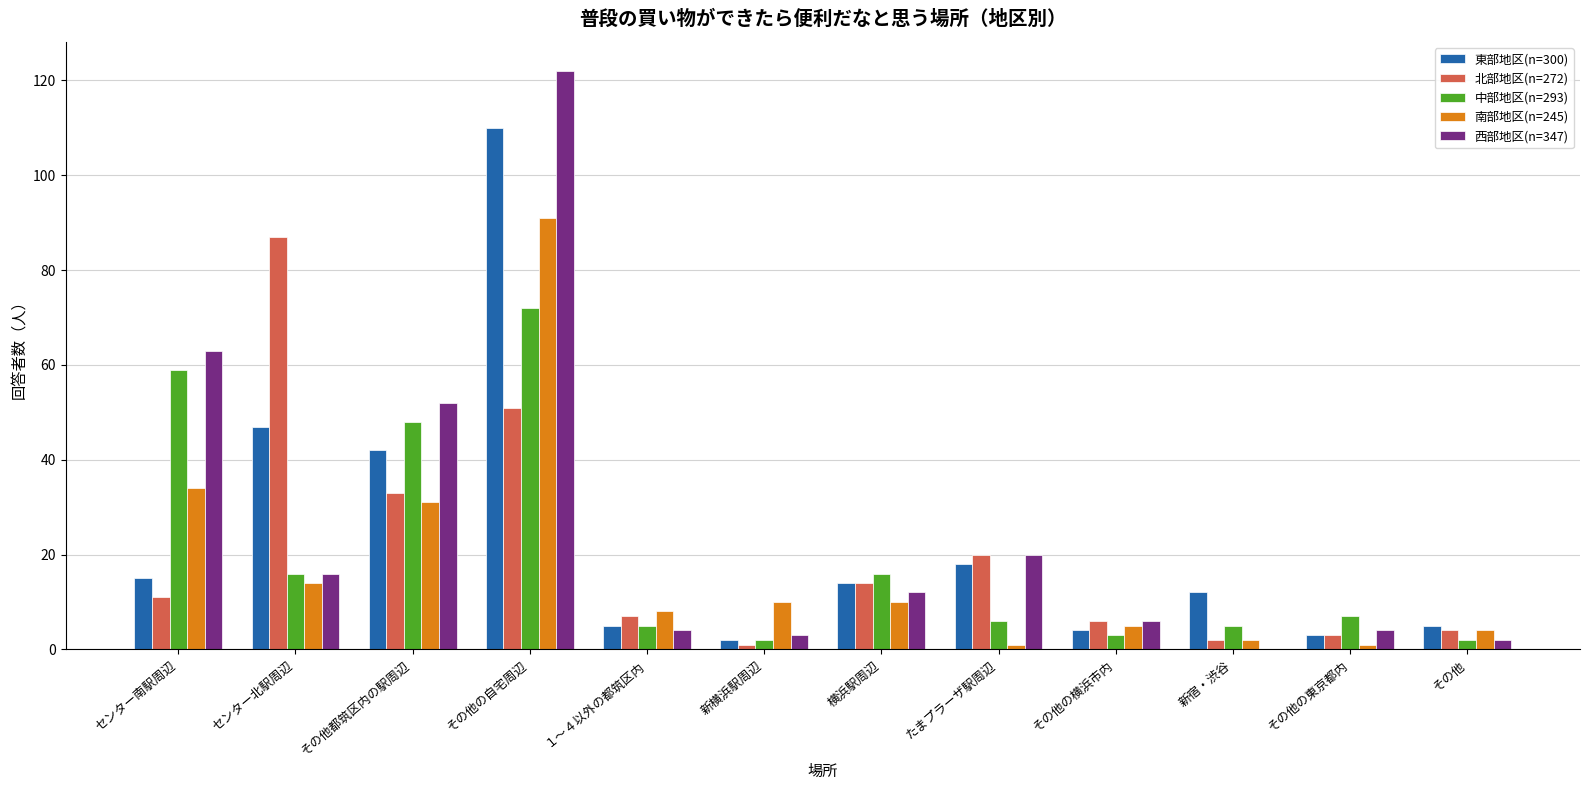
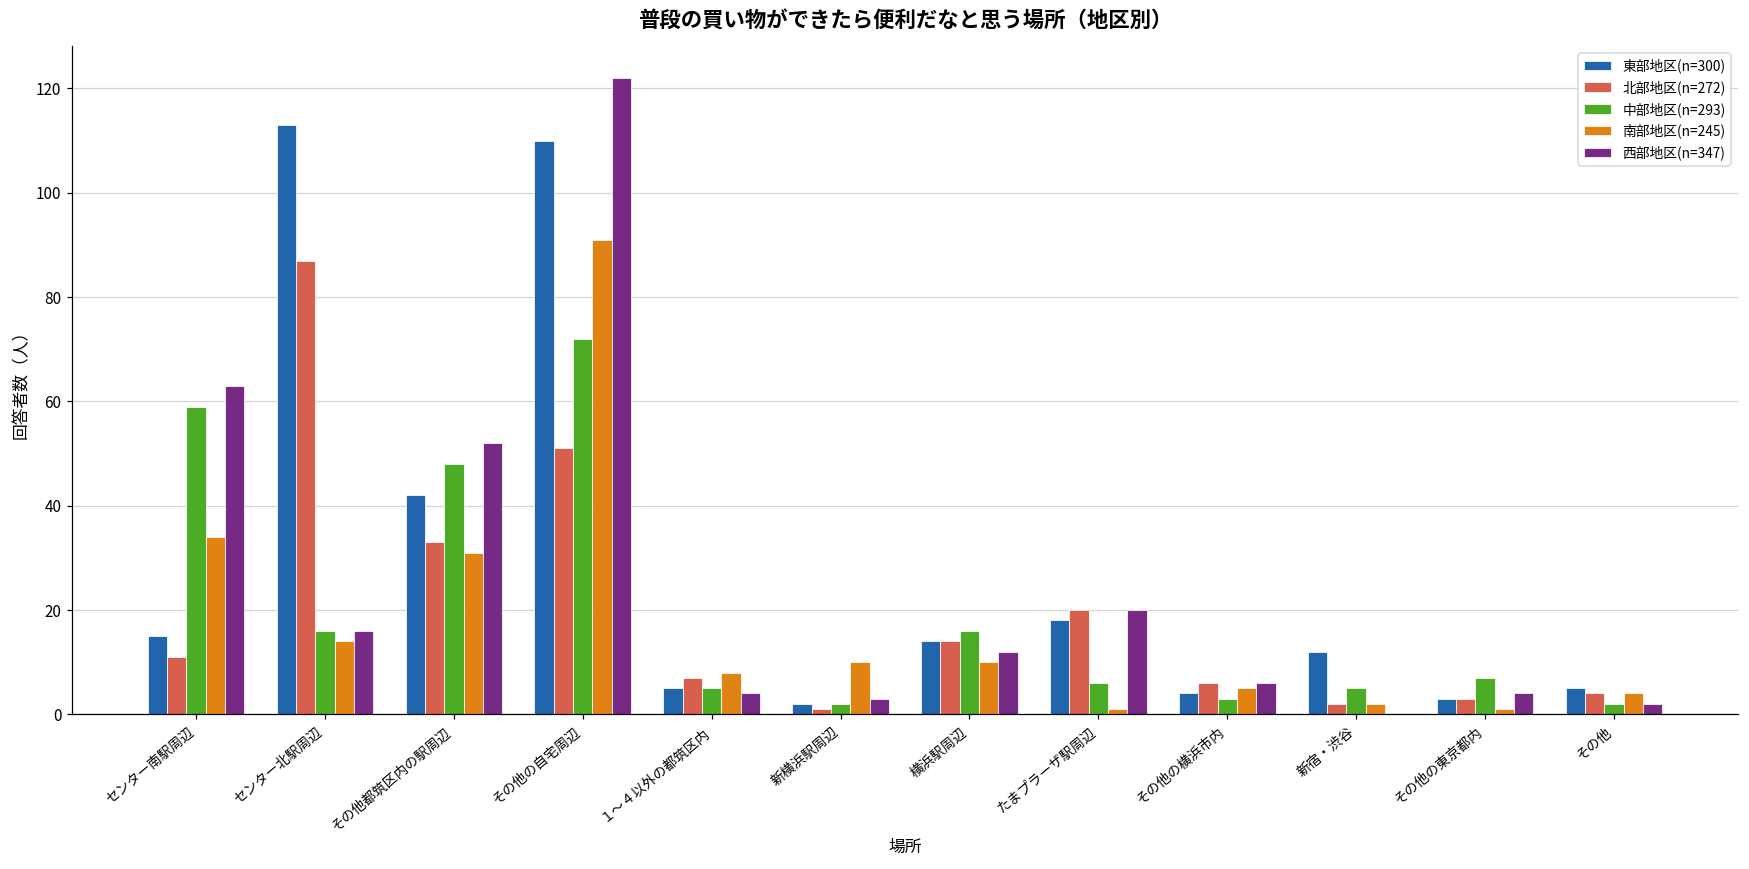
  {
    "東部地区(n=300)": {
      "センター南駅周辺": 15,
-     "センター北駅周辺": 47,
+     "センター北駅周辺": 113,
      "その他都筑区内の駅周辺": 42,
      "その他の自宅周辺": 110,
      "１～４以外の都筑区内": 5,
      "新横浜駅周辺": 2,
      "横浜駅周辺": 14,
      "たまプラーザ駅周辺": 18,
      "その他の横浜市内": 4,
      "新宿・渋谷": 12,
      "その他の東京都内": 3,
      "その他": 5
    },
    "北部地区(n=272)": {
      "センター南駅周辺": 11,
      "センター北駅周辺": 87,
      "その他都筑区内の駅周辺": 33,
      "その他の自宅周辺": 51,
      "１～４以外の都筑区内": 7,
      "新横浜駅周辺": 1,
      "横浜駅周辺": 14,
      "たまプラーザ駅周辺": 20,
      "その他の横浜市内": 6,
      "新宿・渋谷": 2,
      "その他の東京都内": 3,
      "その他": 4
    },
    "中部地区(n=293)": {
      "センター南駅周辺": 59,
      "センター北駅周辺": 16,
      "その他都筑区内の駅周辺": 48,
      "その他の自宅周辺": 72,
      "１～４以外の都筑区内": 5,
      "新横浜駅周辺": 2,
      "横浜駅周辺": 16,
      "たまプラーザ駅周辺": 6,
      "その他の横浜市内": 3,
      "新宿・渋谷": 5,
      "その他の東京都内": 7,
      "その他": 2
    },
    "南部地区(n=245)": {
      "センター南駅周辺": 34,
      "センター北駅周辺": 14,
      "その他都筑区内の駅周辺": 31,
      "その他の自宅周辺": 91,
      "１～４以外の都筑区内": 8,
      "新横浜駅周辺": 10,
      "横浜駅周辺": 10,
      "たまプラーザ駅周辺": 1,
      "その他の横浜市内": 5,
      "新宿・渋谷": 2,
      "その他の東京都内": 1,
      "その他": 4
    },
    "西部地区(n=347)": {
      "センター南駅周辺": 63,
      "センター北駅周辺": 16,
      "その他都筑区内の駅周辺": 52,
      "その他の自宅周辺": 122,
      "１～４以外の都筑区内": 4,
      "新横浜駅周辺": 3,
      "横浜駅周辺": 12,
      "たまプラーザ駅周辺": 20,
      "その他の横浜市内": 6,
      "新宿・渋谷": 0,
      "その他の東京都内": 4,
      "その他": 2
    }
  }
